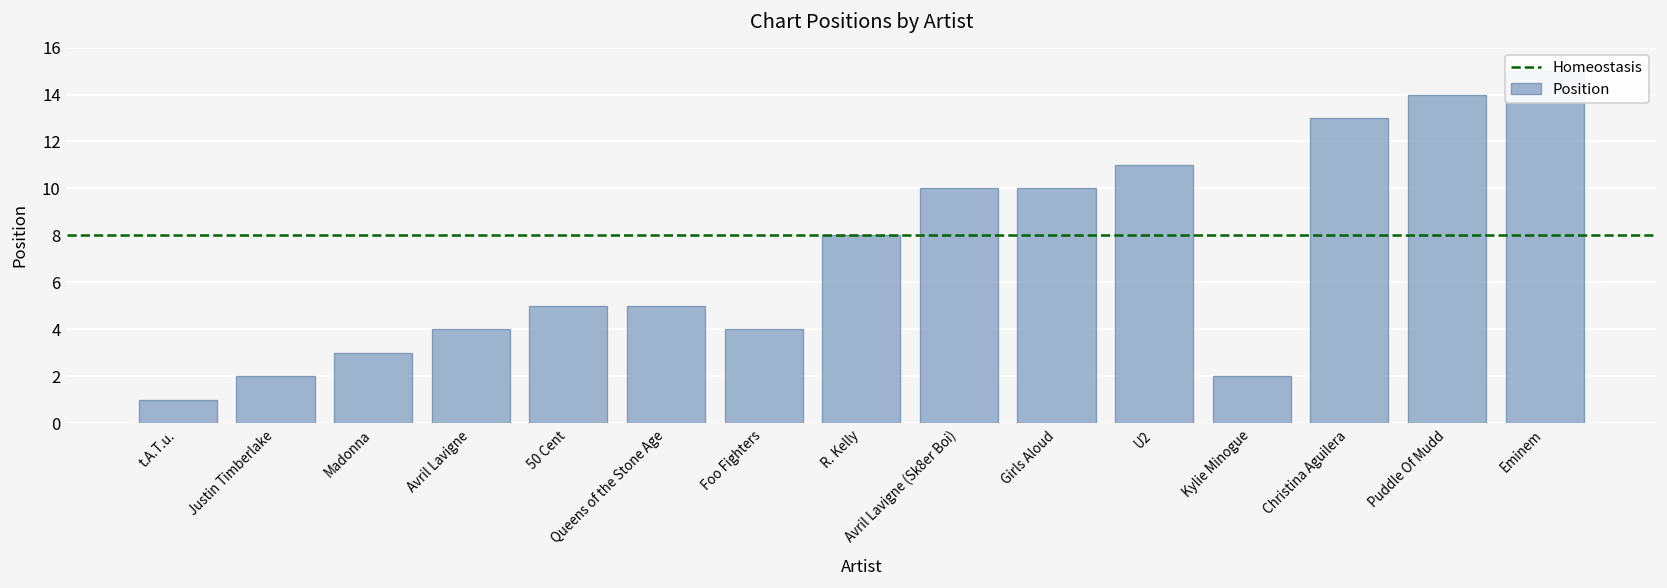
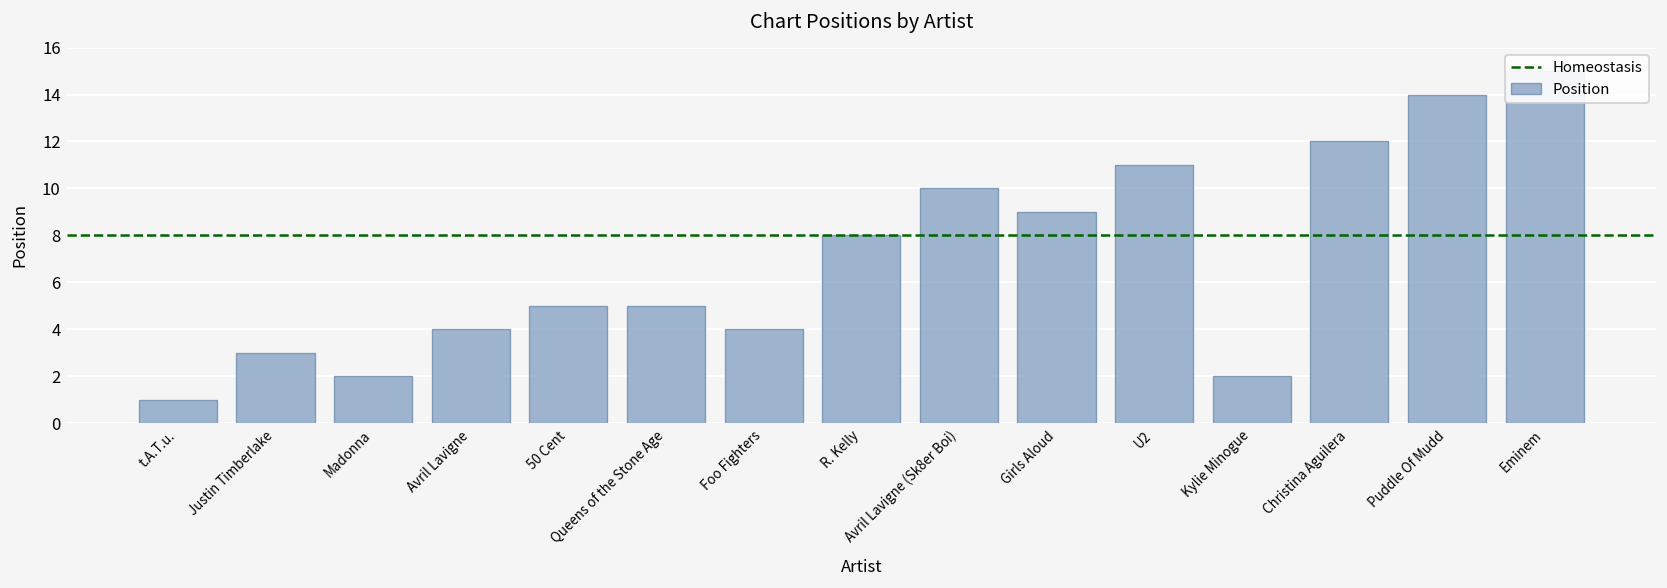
  {
    "t.A.T.u.": 1,
-   "Justin Timberlake": 2,
-   "Madonna": 3,
+   "Justin Timberlake": 3,
+   "Madonna": 2,
    "Avril Lavigne": 4,
    "50 Cent": 5,
    "Queens of the Stone Age": 5,
    "Foo Fighters": 4,
    "R. Kelly": 8,
    "Avril Lavigne (Sk8er Boi)": 10,
-   "Girls Aloud": 10,
+   "Girls Aloud": 9,
    "U2": 11,
    "Kylie Minogue": 2,
-   "Christina Aguilera": 13,
+   "Christina Aguilera": 12,
    "Puddle Of Mudd": 14
  }
